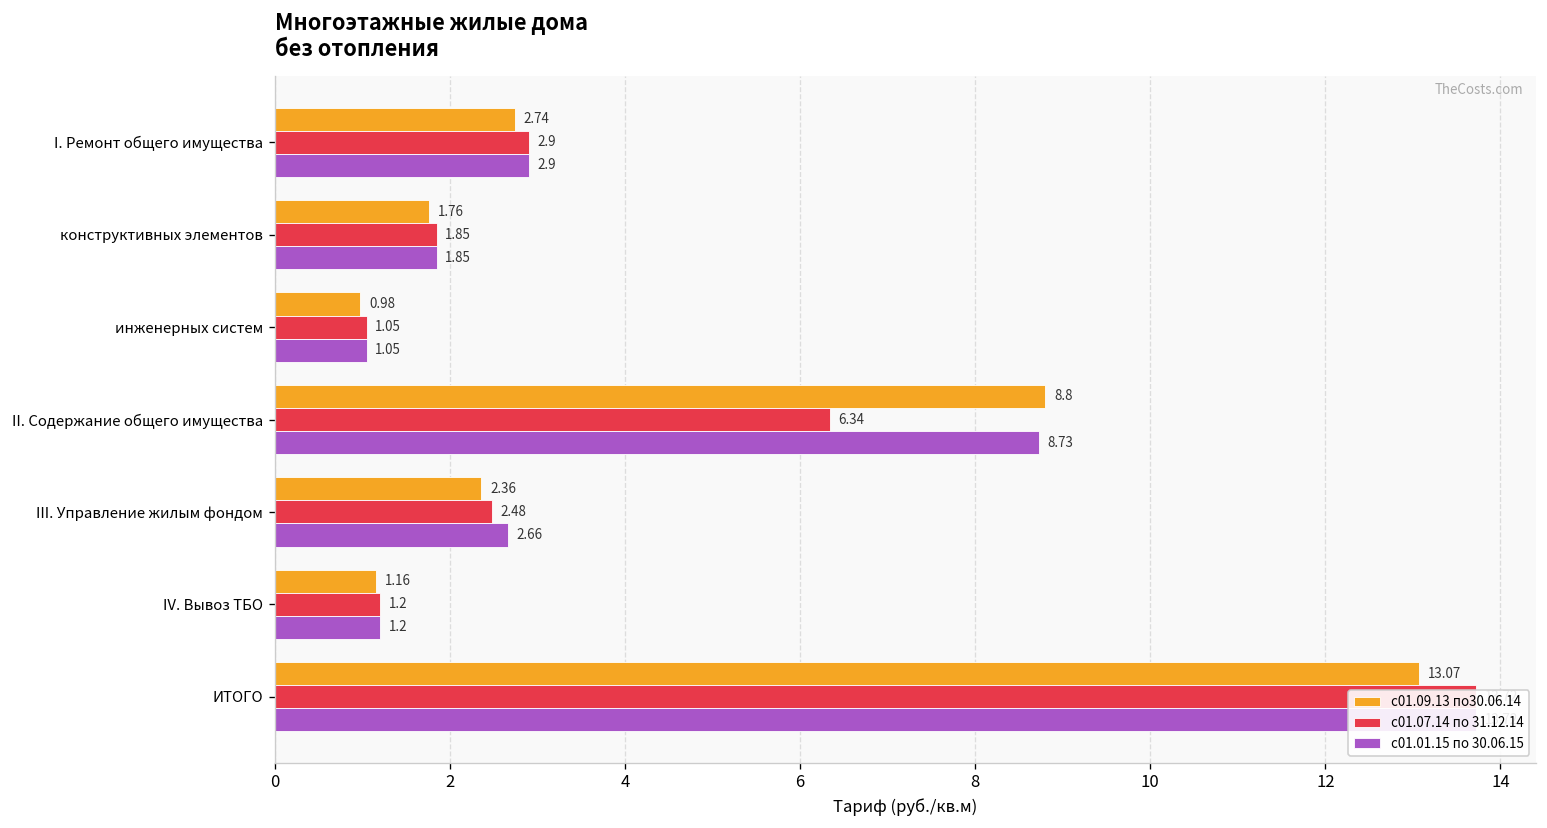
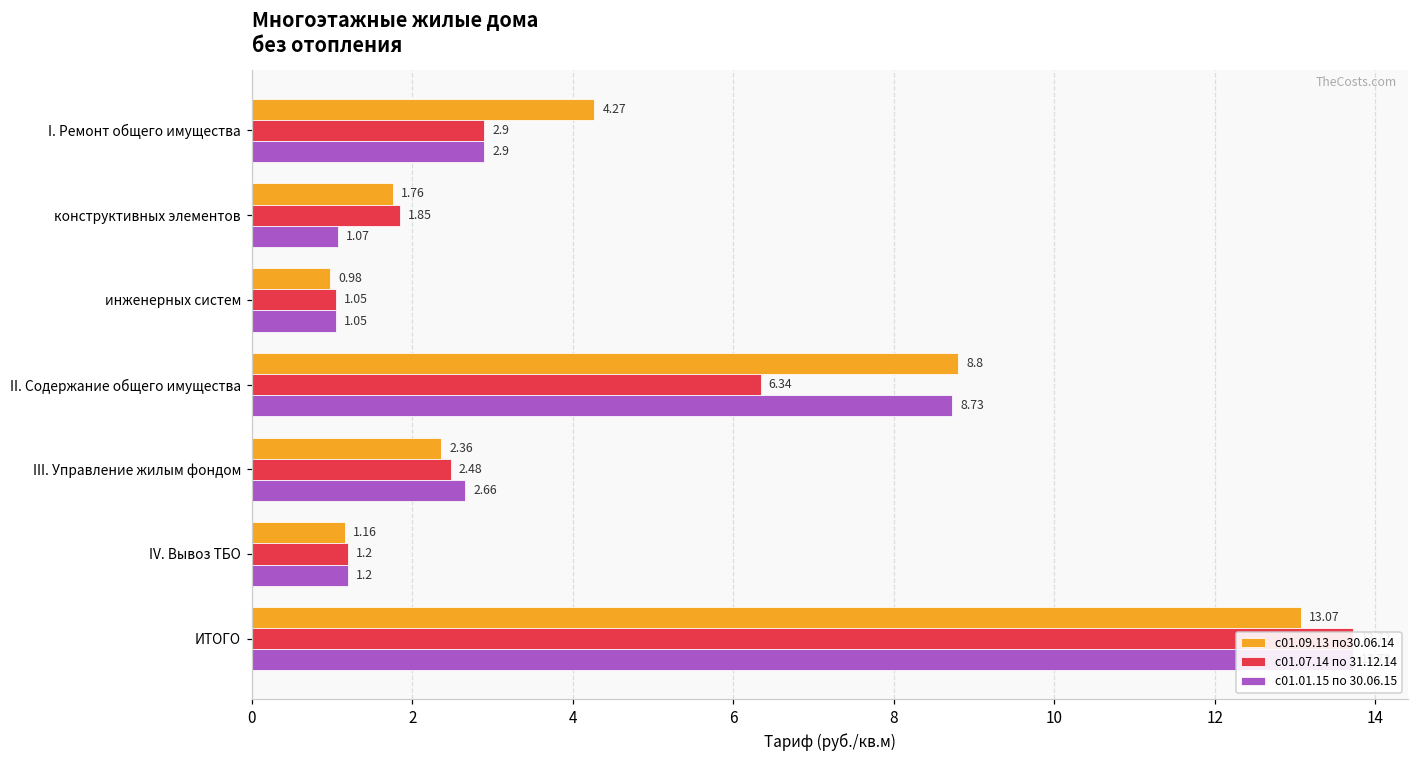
  {
    "с01.09.13 по30.06.14": {
-     "I. Ремонт общего имущества": 2.74,
+     "I. Ремонт общего имущества": 4.27,
      "конструктивных элементов": 1.76,
      "инженерных систем": 0.98,
      "II. Содержание общего имущества": 8.8,
      "III. Управление жилым фондом": 2.36,
      "IV. Вывоз ТБО": 1.16,
      "ИТОГО": 13.07
    },
    "с01.07.14 по 31.12.14": {
      "I. Ремонт общего имущества": 2.9,
      "конструктивных элементов": 1.85,
      "инженерных систем": 1.05,
      "II. Содержание общего имущества": 6.34,
      "III. Управление жилым фондом": 2.48,
      "IV. Вывоз ТБО": 1.2
    },
    "с01.01.15 по 30.06.15": {
      "I. Ремонт общего имущества": 2.9,
-     "конструктивных элементов": 1.85,
+     "конструктивных элементов": 1.07,
      "инженерных систем": 1.05,
      "II. Содержание общего имущества": 8.73,
      "III. Управление жилым фондом": 2.66,
      "IV. Вывоз ТБО": 1.2
    }
  }
